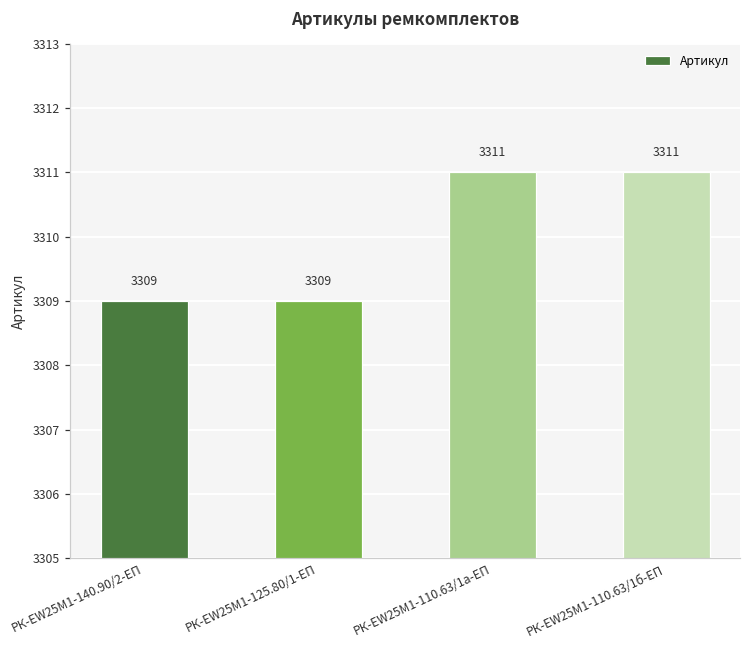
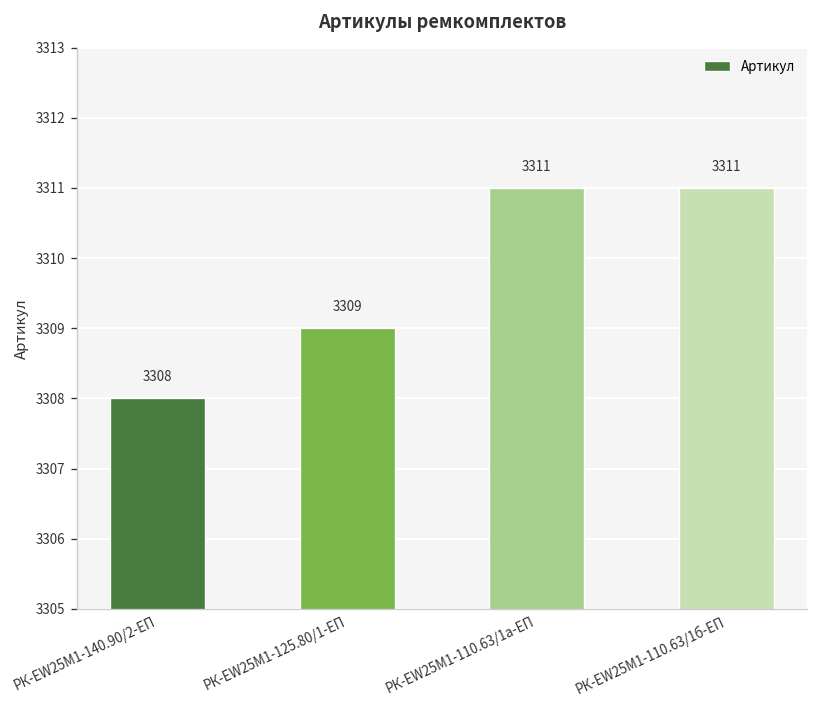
  {
-   "РК-EW25M1-140.90/2-ЕП": 3309,
+   "РК-EW25M1-140.90/2-ЕП": 3308,
    "РК-EW25M1-125.80/1-ЕП": 3309,
    "РК-EW25M1-110.63/1а-ЕП": 3311,
    "РК-EW25M1-110.63/1б-ЕП": 3311
  }
